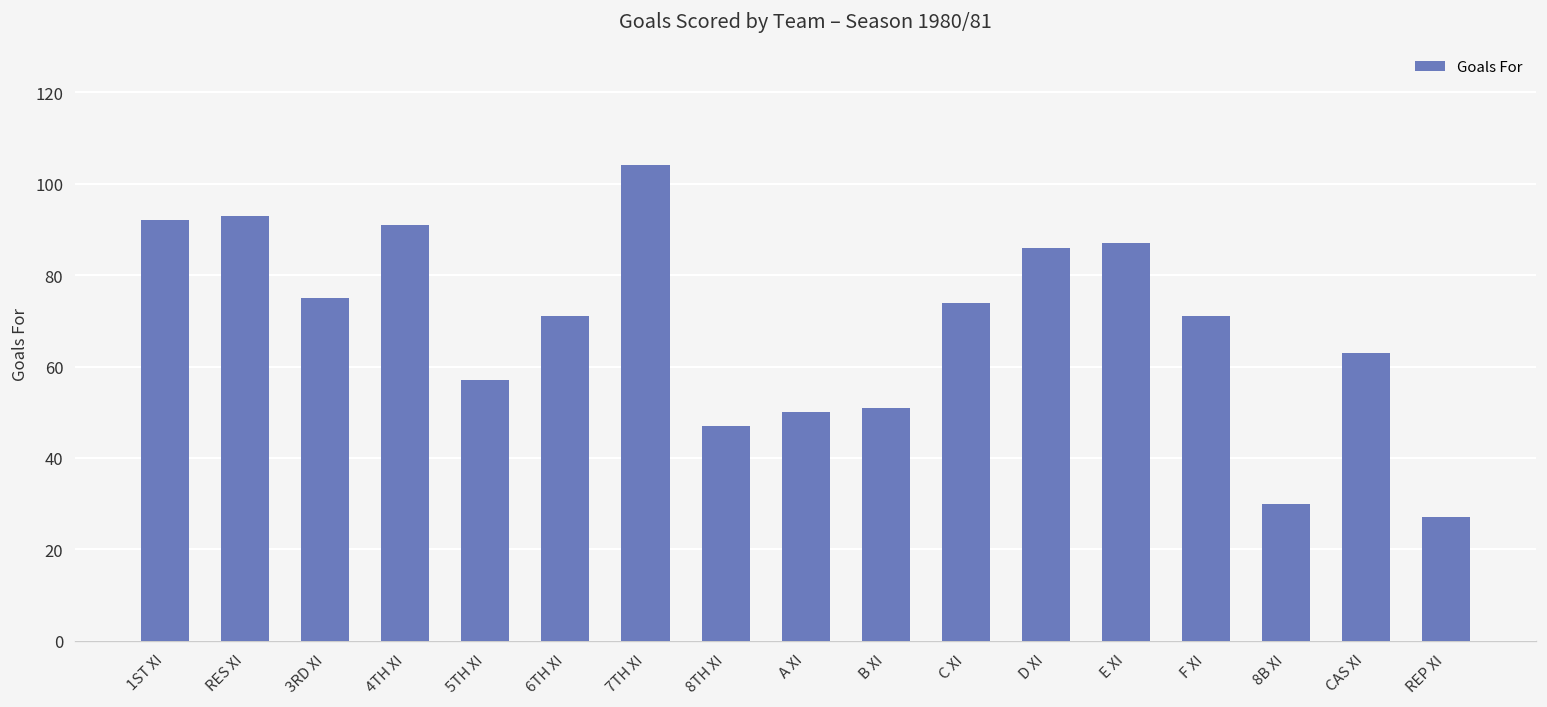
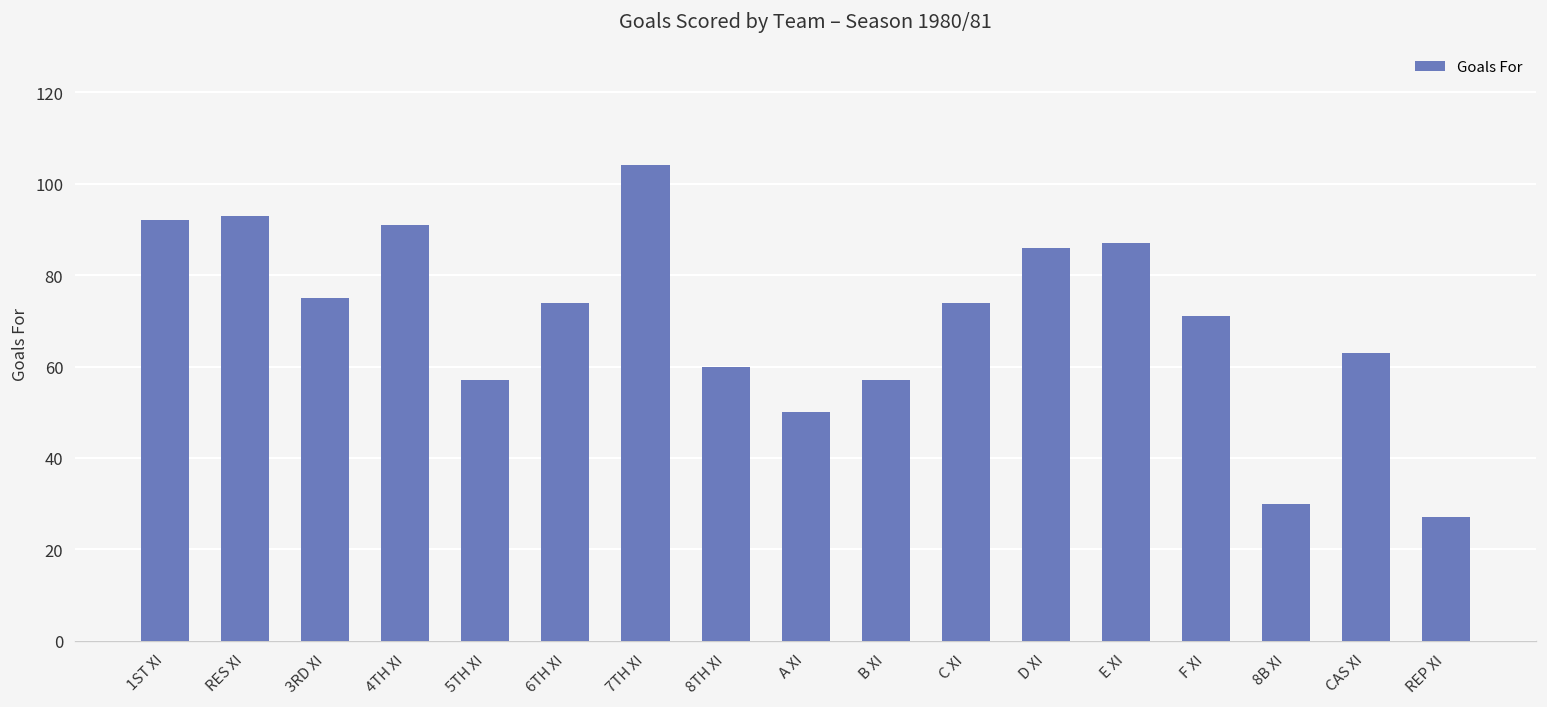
  {
    "1ST XI": 92,
    "RES XI": 93,
    "3RD XI": 75,
    "4TH XI": 91,
    "5TH XI": 57,
-   "6TH XI": 71,
+   "6TH XI": 74,
    "7TH XI": 104,
-   "8TH XI": 47,
+   "8TH XI": 60,
    "A XI": 50,
-   "B XI": 51,
+   "B XI": 57,
    "C XI": 74,
    "D XI": 86,
    "E XI": 87,
    "F XI": 71,
    "8B XI": 30,
    "CAS XI": 63,
    "REP XI": 27
  }
